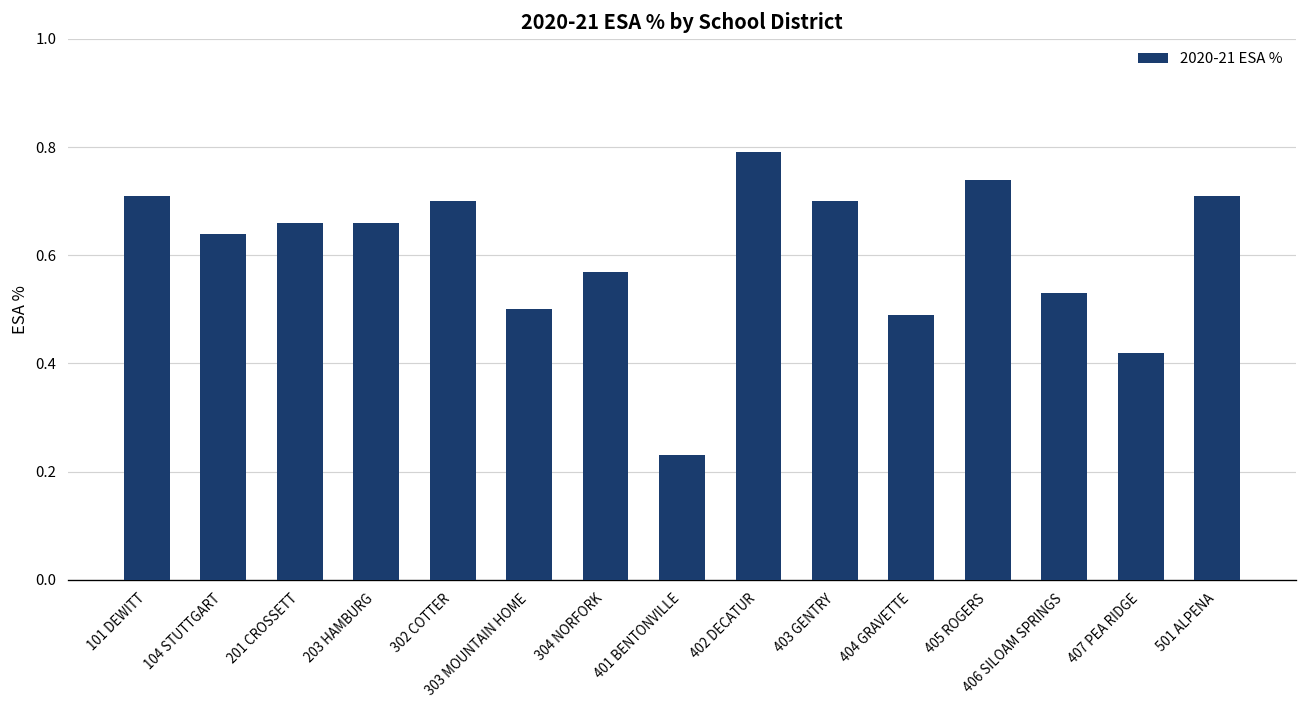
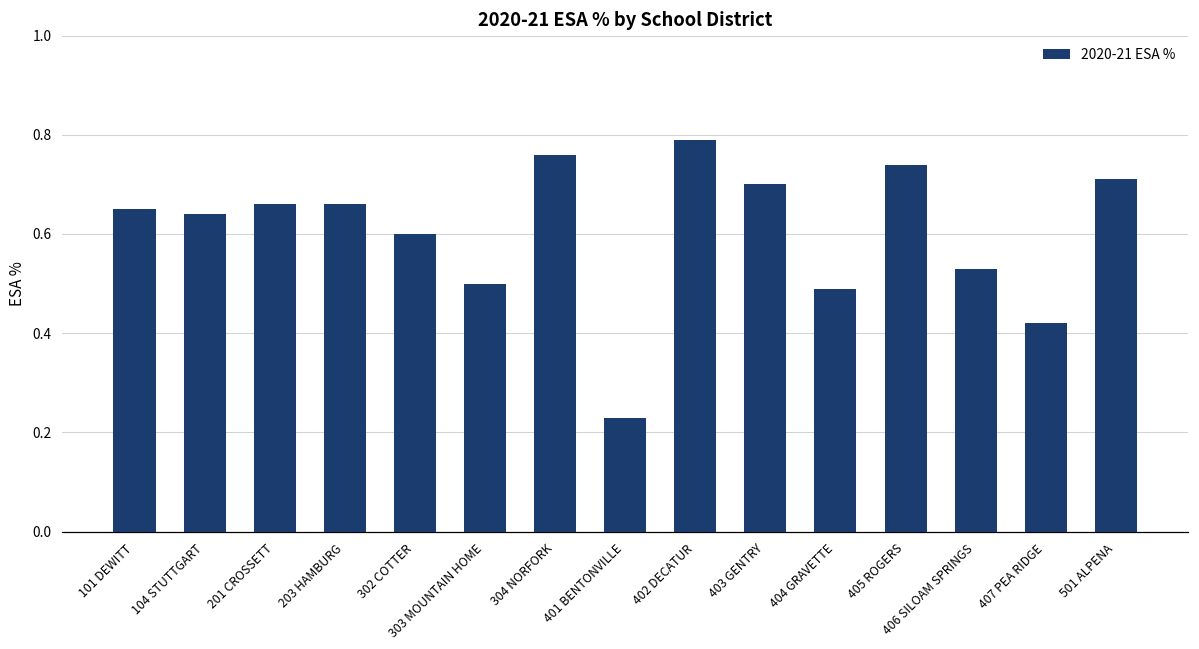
  {
-   "101 DEWITT": 0.71,
+   "101 DEWITT": 0.65,
    "104 STUTTGART": 0.64,
    "201 CROSSETT": 0.66,
    "203 HAMBURG": 0.66,
-   "302 COTTER": 0.7,
+   "302 COTTER": 0.6,
    "303 MOUNTAIN HOME": 0.50,
-   "304 NORFORK": 0.57,
+   "304 NORFORK": 0.76,
    "401 BENTONVILLE": 0.23,
    "402 DECATUR": 0.79,
    "403 GENTRY": 0.70,
    "404 GRAVETTE": 0.49,
    "405 ROGERS": 0.74,
    "406 SILOAM SPRINGS": 0.53,
    "407 PEA RIDGE": 0.42,
    "501 ALPENA": 0.71
  }
